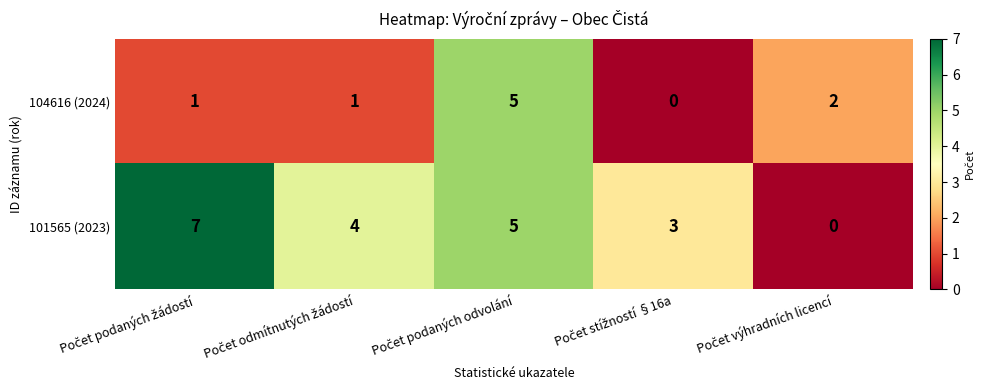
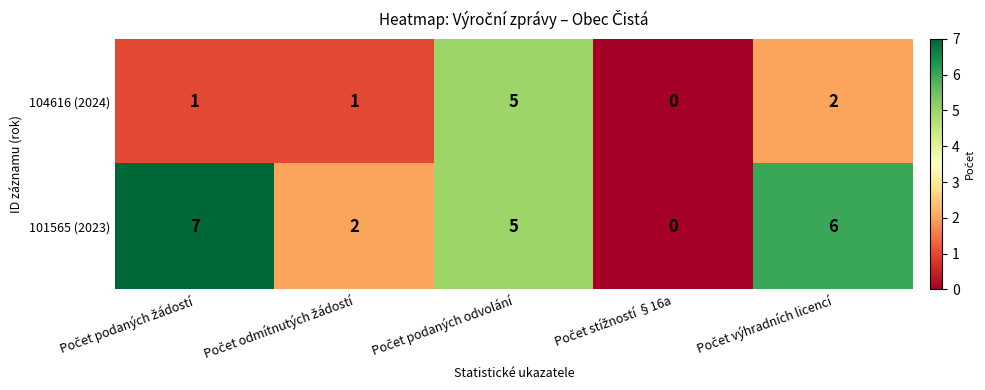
  {
    "104616 (2024)": {
      "Počet podaných žádostí": 1,
      "Počet odmítnutých žádostí": 1,
      "Počet podaných odvolání": 5,
      "Počet stížností §16a": 0,
      "Počet výhradních licencí": 2
    },
    "101565 (2023)": {
      "Počet podaných žádostí": 7,
-     "Počet odmítnutých žádostí": 4,
+     "Počet odmítnutých žádostí": 2,
      "Počet podaných odvolání": 5,
-     "Počet stížností §16a": 3,
-     "Počet výhradních licencí": 0
+     "Počet stížností §16a": 0,
+     "Počet výhradních licencí": 6
    }
  }
